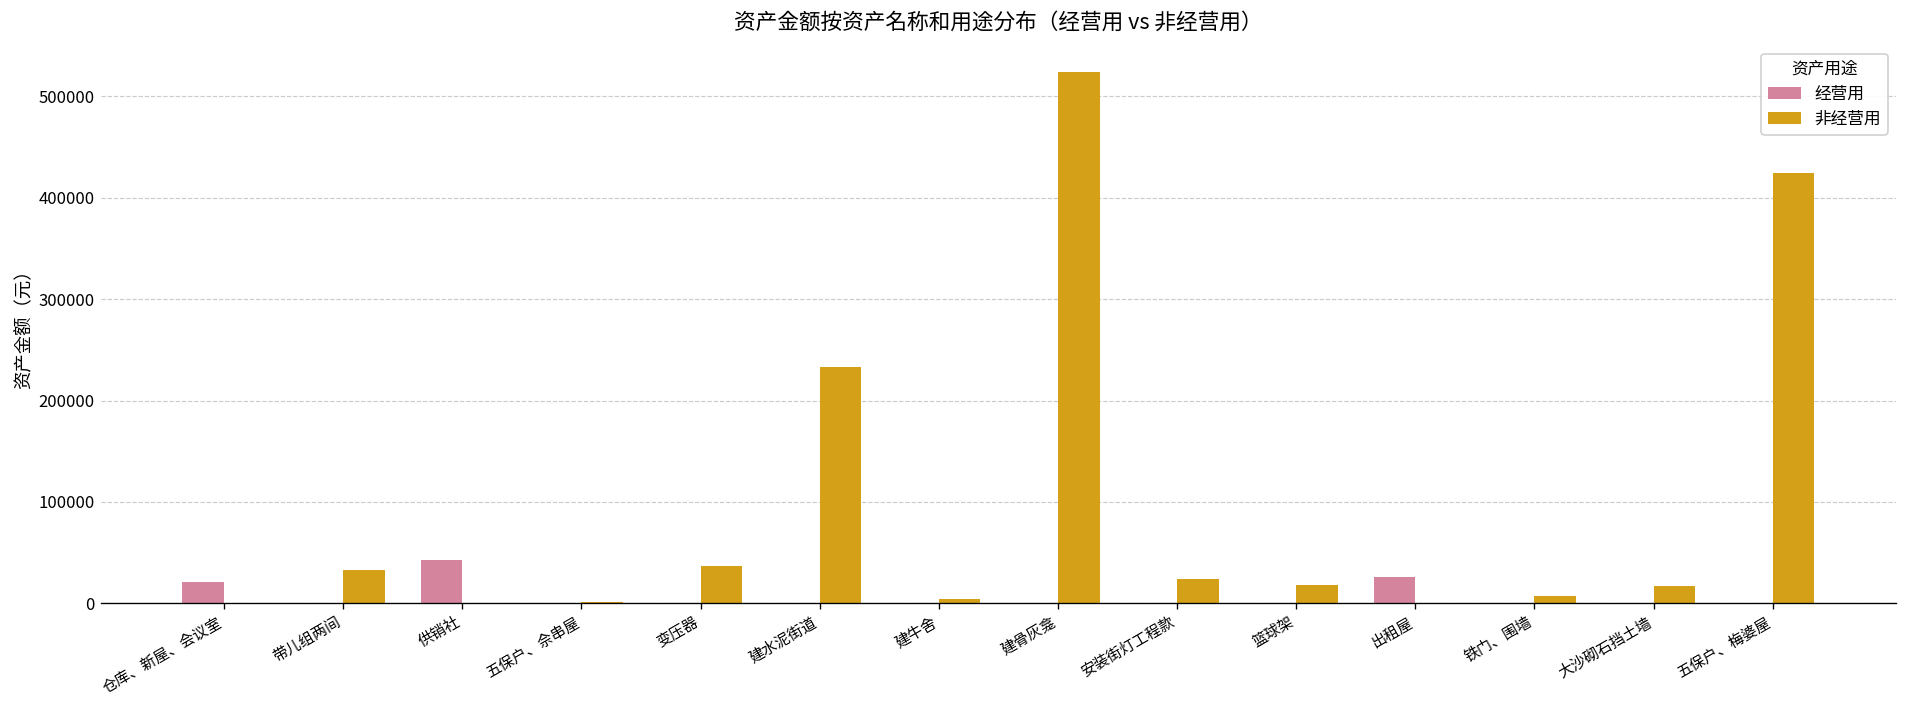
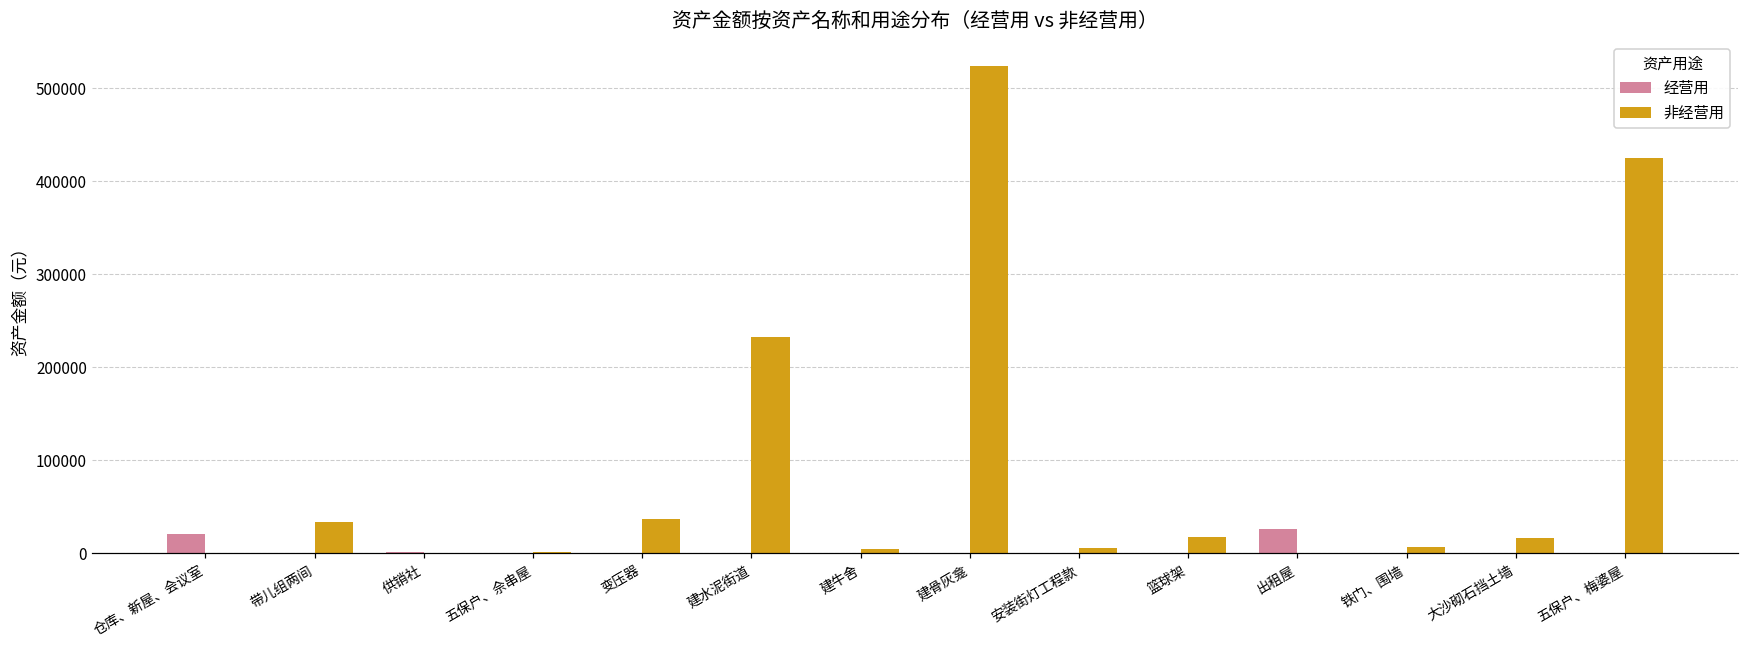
  {
    "经营用": {
      "仓库、新屋、会议室": 20000,
      "带儿组两间": 0,
-     "供销社": 40000,
+     "供销社": 0,
      "五保户、佘串屋": 0,
      "变压器": 0,
      "建水泥街道": 0,
      "建牛舍": 0,
      "建骨灰龛": 0,
      "安装街灯工程款": 0,
      "篮球架": 0,
      "出租屋": 30000,
      "铁门、围墙": 0,
      "大沙砌石挡土墙": 0,
      "五保户、梅婆屋": 0
    },
    "非经营用": {
      "仓库、新屋、会议室": 0,
      "带儿组两间": 30000,
      "供销社": 0,
      "变压器": 40000,
      "建水泥街道": 230000,
      "建牛舍": 0,
      "建骨灰龛": 520000,
-     "安装街灯工程款": 20000,
+     "安装街灯工程款": 10000,
      "篮球架": 20000,
      "出租屋": 0,
      "铁门、围墙": 10000,
      "大沙砌石挡土墙": 20000,
      "五保户、梅婆屋": 420000
    }
  }
